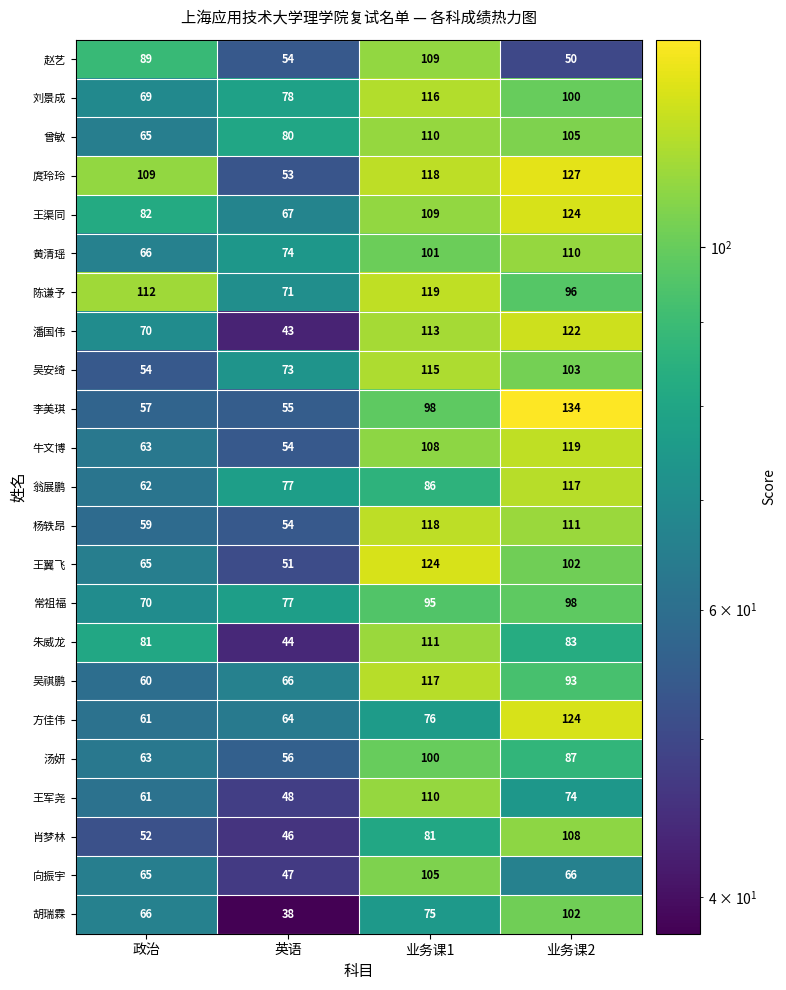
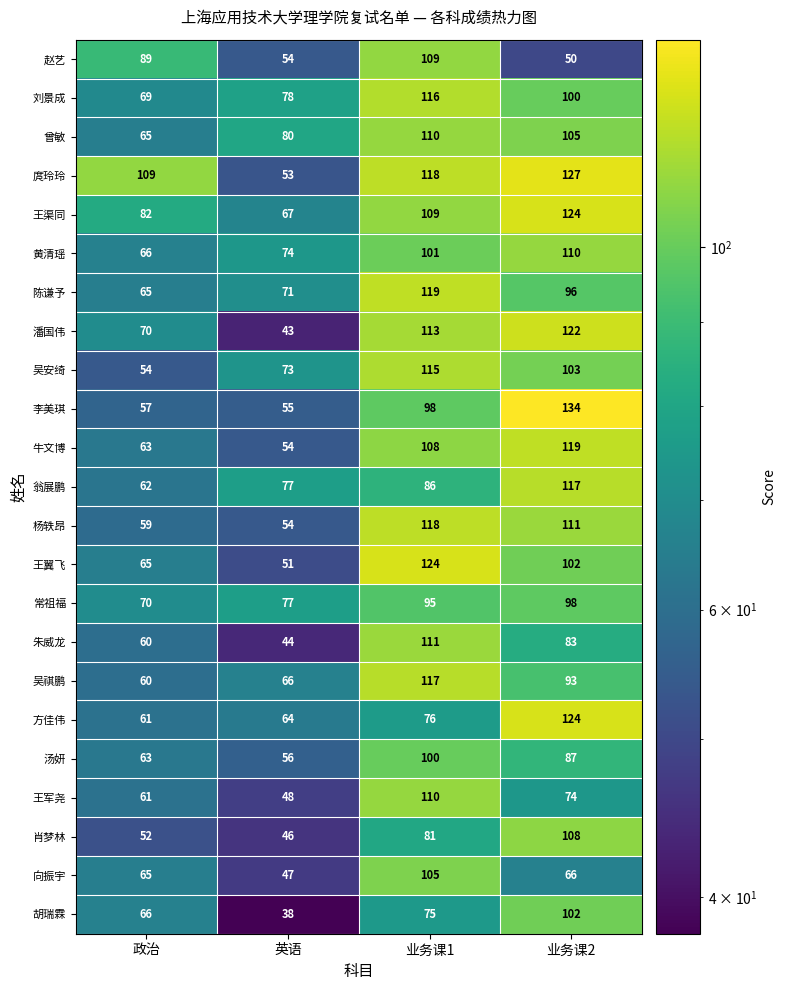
  {
    "赵艺": {
      "政治": 89,
      "英语": 54,
      "业务课1": 109,
      "业务课2": 50
    },
    "刘景成": {
      "政治": 69,
      "英语": 78,
      "业务课1": 116,
      "业务课2": 100
    },
    "曾敏": {
      "政治": 65,
      "英语": 80,
      "业务课1": 110,
      "业务课2": 105
    },
    "庹玲玲": {
      "政治": 109,
      "英语": 53,
      "业务课1": 118,
      "业务课2": 127
    },
    "王渠同": {
      "政治": 82,
      "英语": 67,
      "业务课1": 109,
      "业务课2": 124
    },
    "黄清瑶": {
      "政治": 66,
      "英语": 74,
      "业务课1": 101,
      "业务课2": 110
    },
    "陈谦予": {
-     "政治": 112,
+     "政治": 65,
      "英语": 71,
      "业务课1": 119,
      "业务课2": 96
    },
    "潘国伟": {
      "政治": 70,
      "英语": 43,
      "业务课1": 113,
      "业务课2": 122
    },
    "吴安绮": {
      "政治": 54,
      "英语": 73,
      "业务课1": 115,
      "业务课2": 103
    },
    "李美琪": {
      "政治": 57,
      "英语": 55,
      "业务课1": 98,
      "业务课2": 134
    },
    "牛文博": {
      "政治": 63,
      "英语": 54,
      "业务课1": 108,
      "业务课2": 119
    },
    "翁展鹏": {
      "政治": 62,
      "英语": 77,
      "业务课1": 86,
      "业务课2": 117
    },
    "杨轶昂": {
      "政治": 59,
      "英语": 54,
      "业务课1": 118,
      "业务课2": 111
    },
    "王翼飞": {
      "政治": 65,
      "英语": 51,
      "业务课1": 124,
      "业务课2": 102
    },
    "常祖福": {
      "政治": 70,
      "英语": 77,
      "业务课1": 95,
      "业务课2": 98
    },
    "朱威龙": {
-     "政治": 81,
+     "政治": 60,
      "英语": 44,
      "业务课1": 111,
      "业务课2": 83
    },
    "吴祺鹏": {
      "政治": 60,
      "英语": 66,
      "业务课1": 117,
      "业务课2": 93
    },
    "方佳伟": {
      "政治": 61,
      "英语": 64,
      "业务课1": 76,
      "业务课2": 124
    },
    "汤妍": {
      "政治": 63,
      "英语": 56,
      "业务课1": 100,
      "业务课2": 87
    },
    "王军尧": {
      "政治": 61,
      "英语": 48,
      "业务课1": 110,
      "业务课2": 74
    },
    "肖梦林": {
      "政治": 52,
      "英语": 46,
      "业务课1": 81,
      "业务课2": 108
    },
    "向振宇": {
      "政治": 65,
      "英语": 47,
      "业务课1": 105,
      "业务课2": 66
    },
    "胡瑞霖": {
      "政治": 66,
      "英语": 38,
      "业务课1": 75,
      "业务课2": 102
    }
  }
